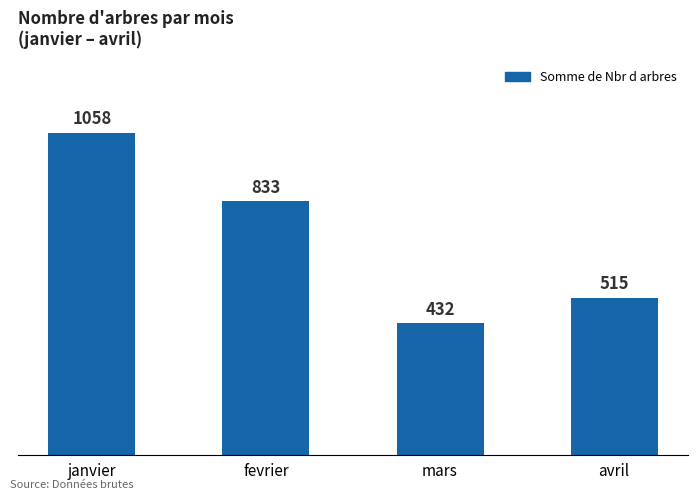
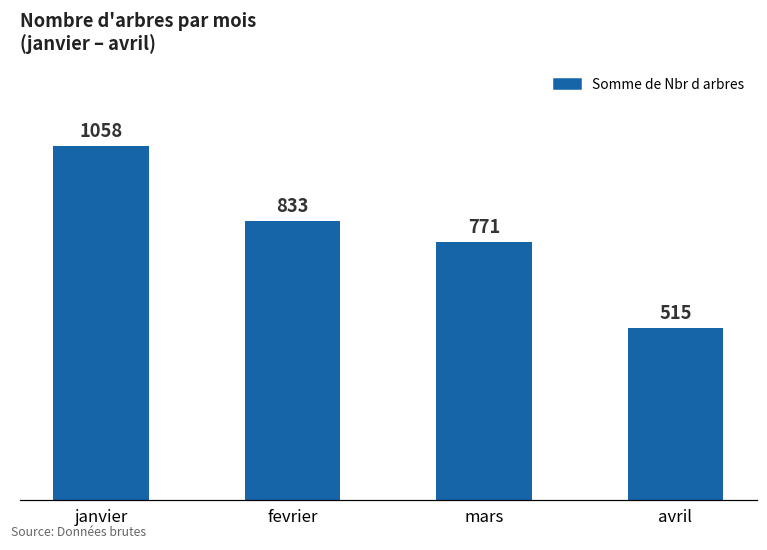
  {
    "janvier": 1058,
    "fevrier": 833,
-   "mars": 432,
+   "mars": 771,
    "avril": 515
  }
